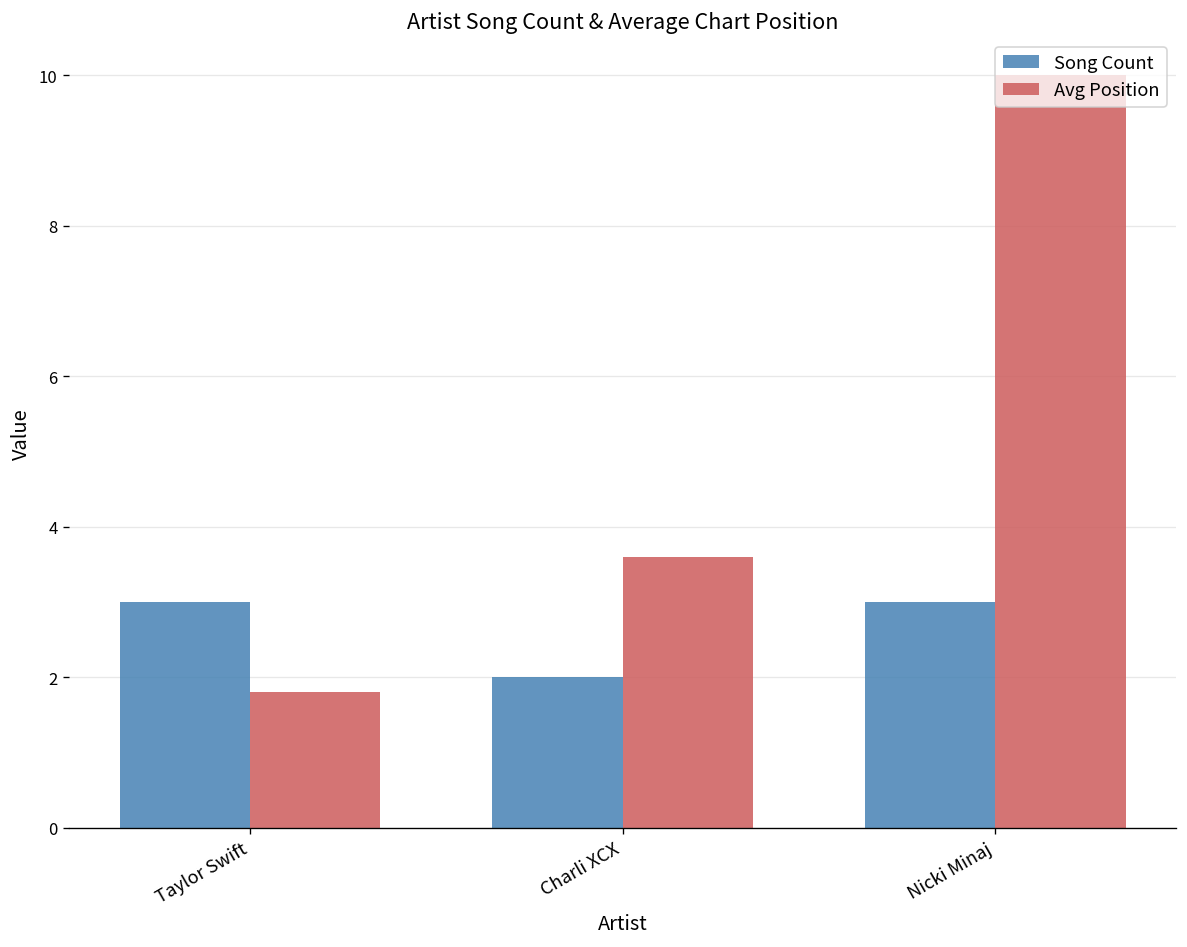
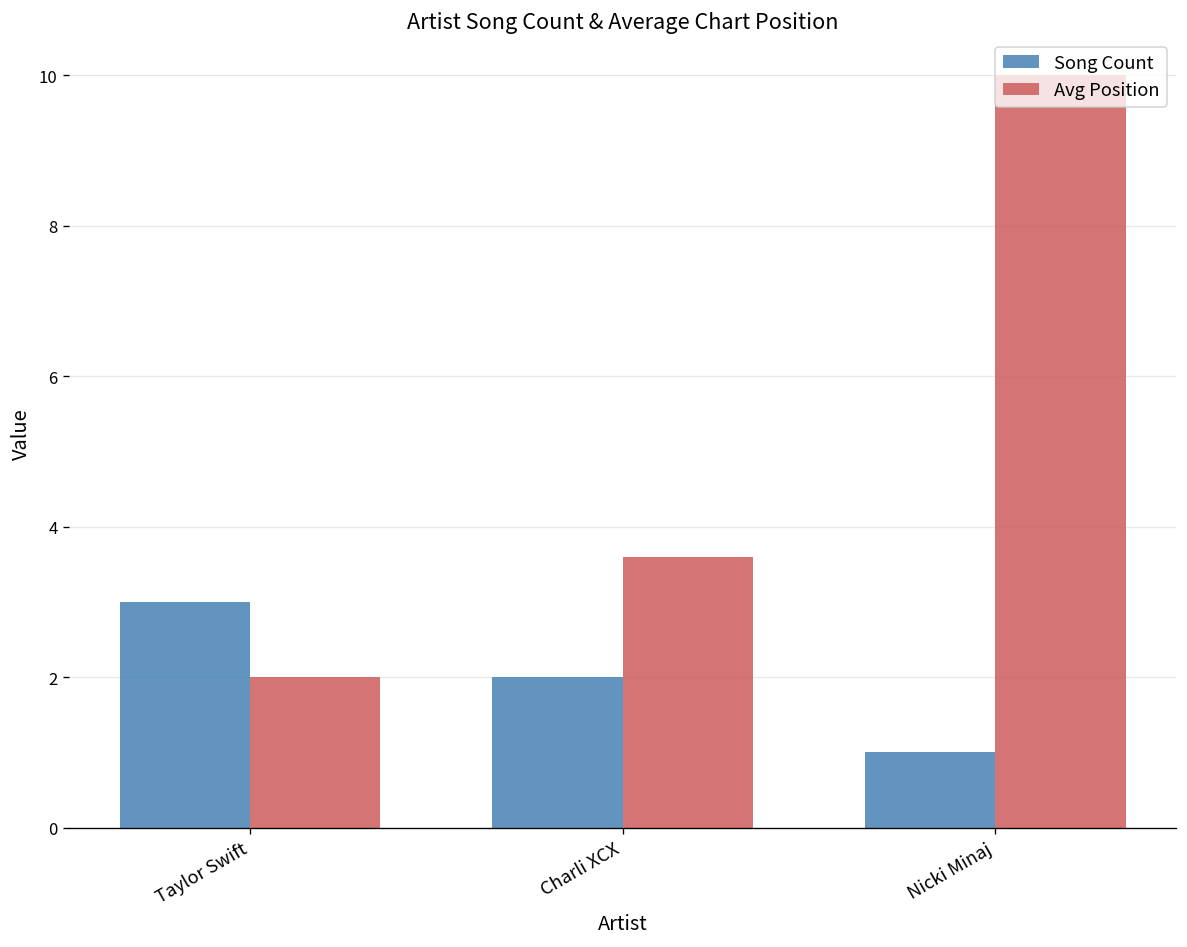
  {
    "Song Count": {
      "Taylor Swift": 3,
      "Charli XCX": 2,
-     "Nicki Minaj": 3
+     "Nicki Minaj": 1
    },
    "Avg Position": {
-     "Taylor Swift": 1.8,
+     "Taylor Swift": 2.0,
      "Charli XCX": 3.6
    }
  }
